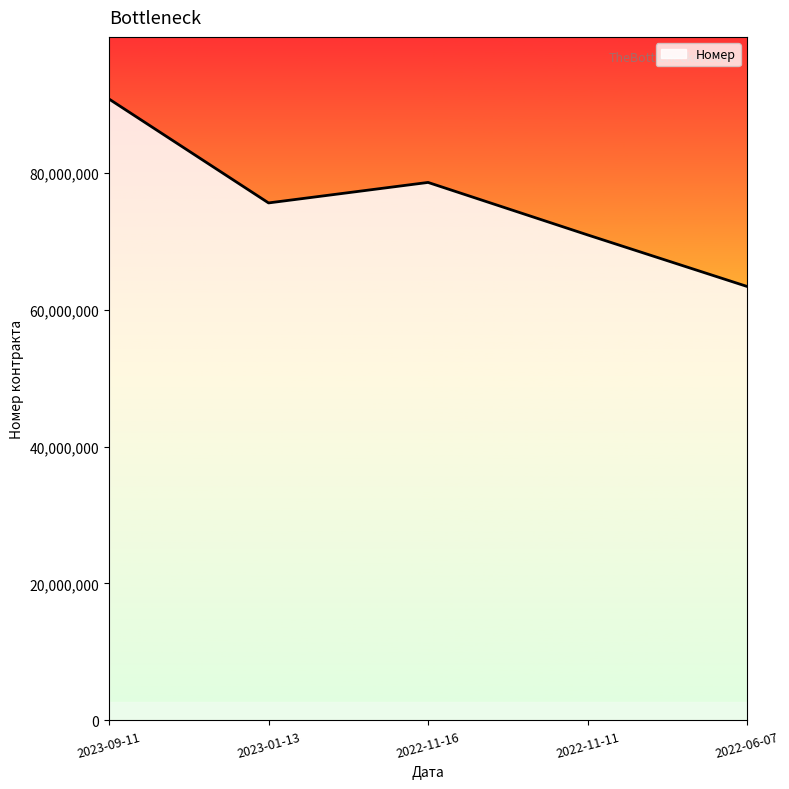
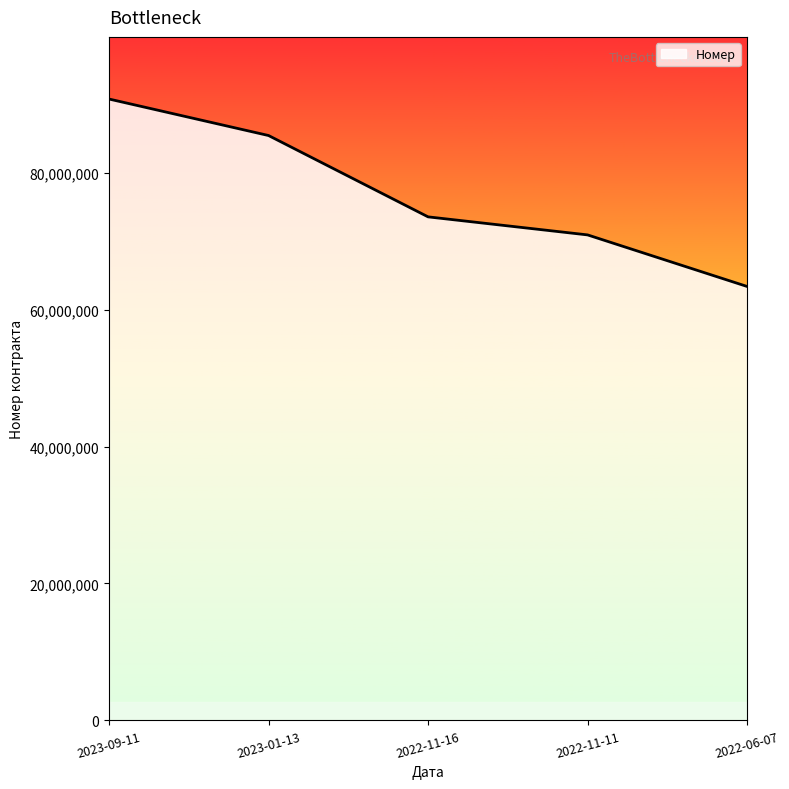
  {
    "2023-09-11": "91,000,000",
-   "2023-01-13": "76,000,000",
-   "2022-11-16": "79,000,000",
+   "2023-01-13": "85,000,000",
+   "2022-11-16": "74,000,000",
    "2022-11-11": "71,000,000",
    "2022-06-07": "63,000,000"
  }
